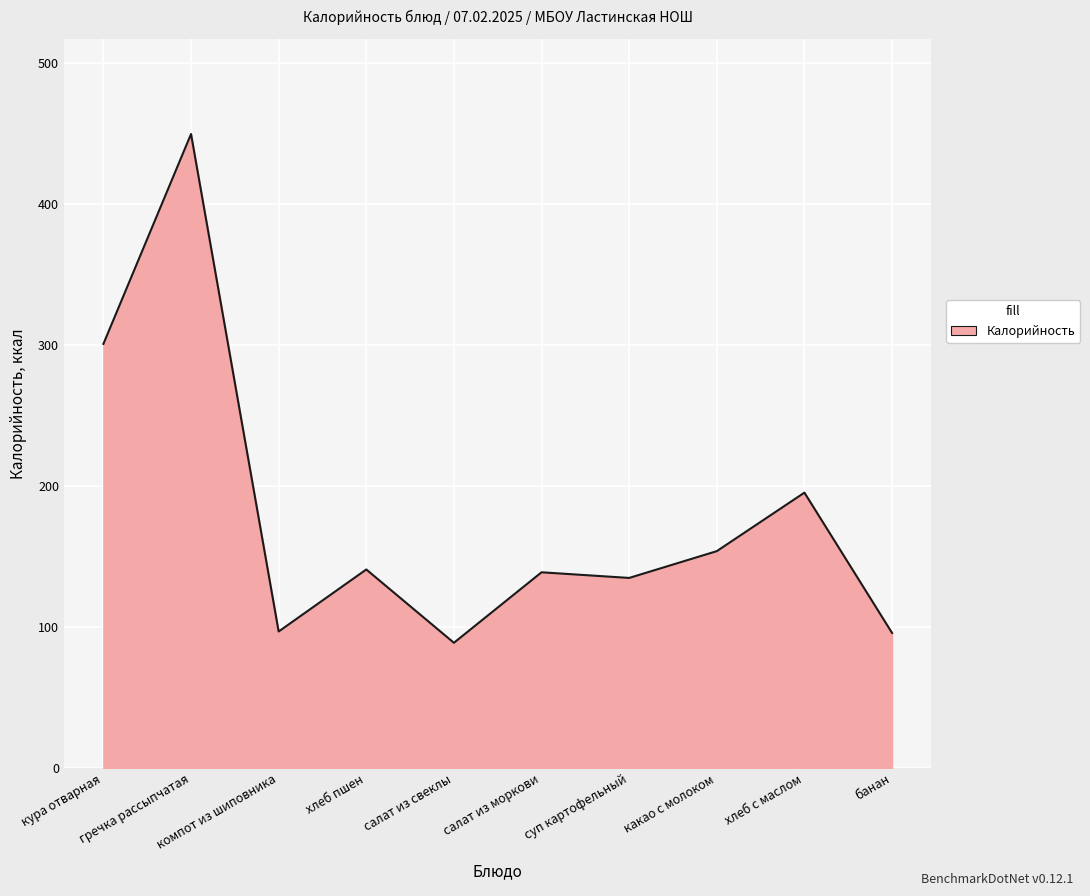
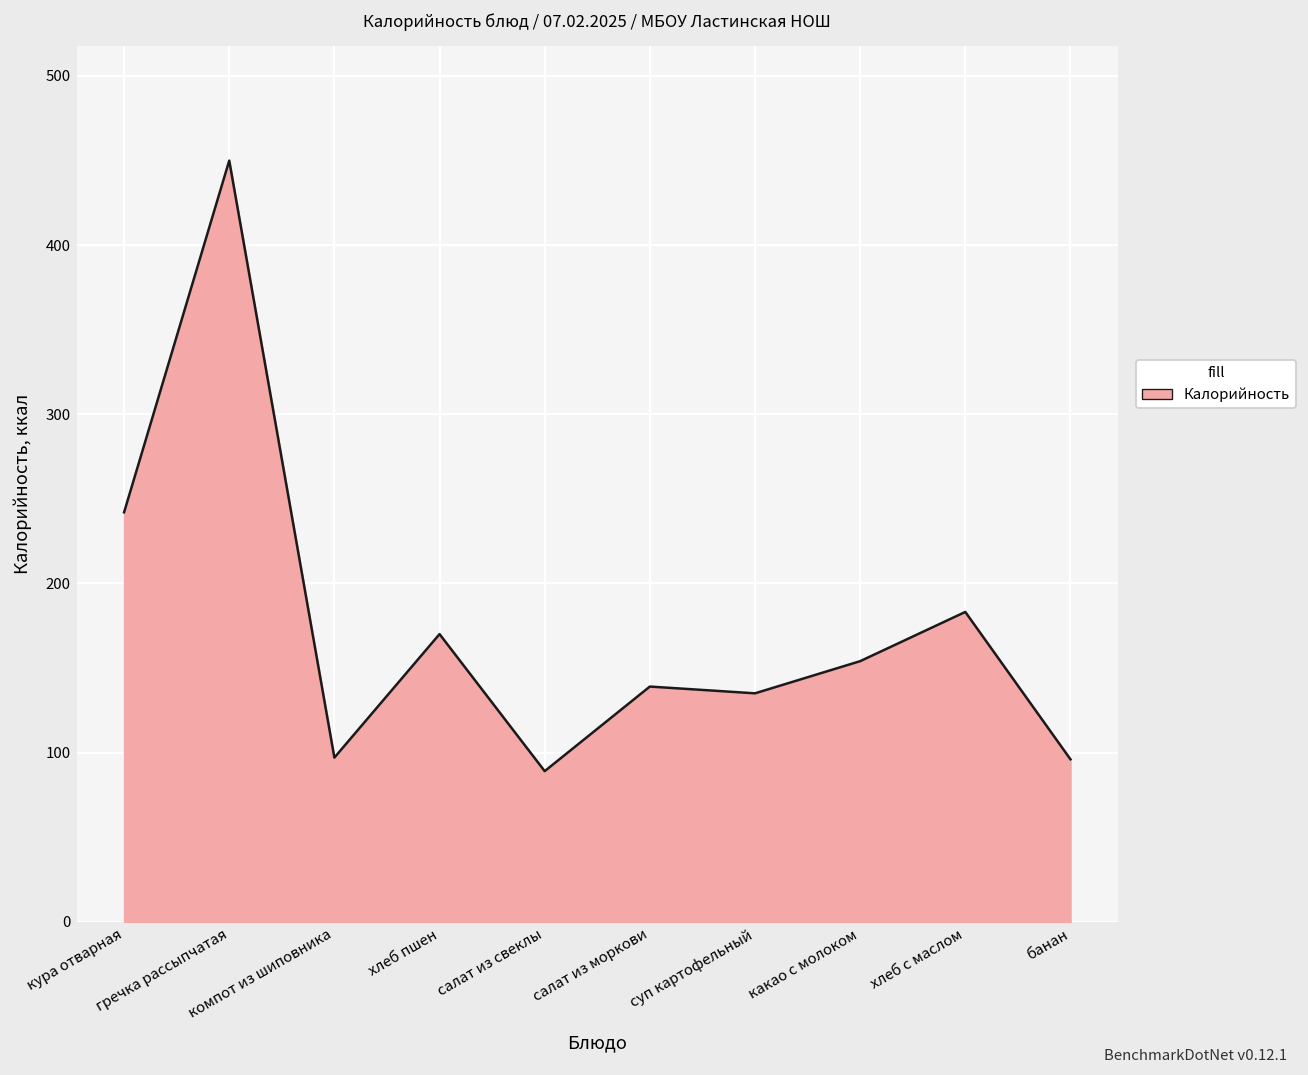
  {
-   "кура отварная": 301,
+   "кура отварная": 242,
    "гречка рассыпчатая": 450,
    "компот из шиповника": 97,
-   "хлеб пшен": 141,
+   "хлеб пшен": 170,
    "салат из свеклы": 89,
    "салат из моркови": 139,
    "суп картофельный": 135,
    "какао с молоком": 154,
-   "хлеб с маслом": 196,
+   "хлеб с маслом": 183,
    "банан": 96
  }
